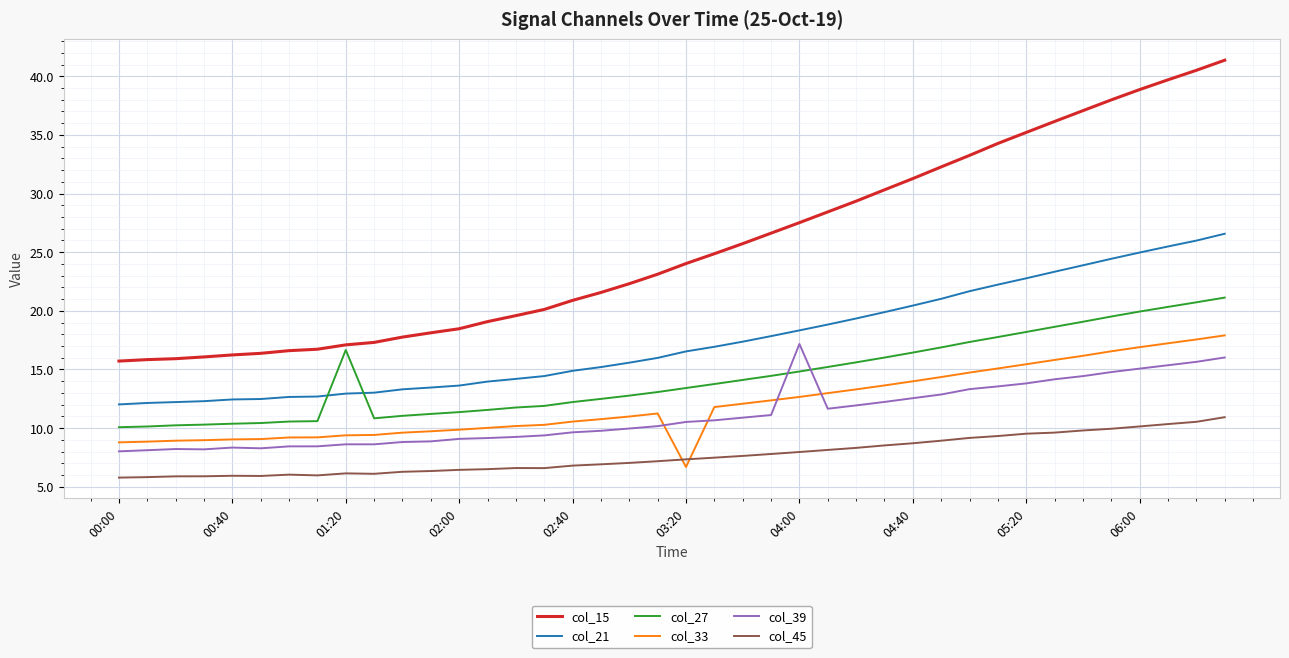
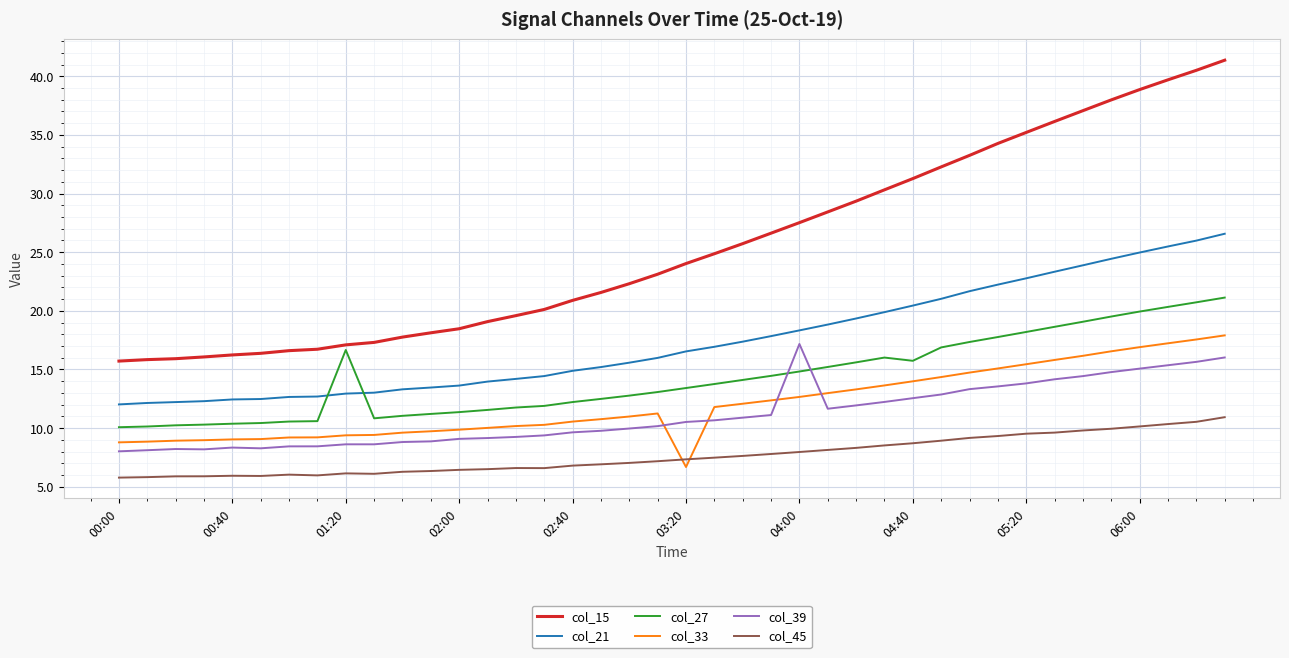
  {
    "col_15": {
      "00:00": 15.7,
      "00:40": 16.2,
      "01:20": 17.1,
      "02:00": 18.5,
      "02:40": 20.9,
      "03:20": 24.0,
      "04:00": 27.5,
      "04:40": 31.3,
      "05:20": 35.2,
      "06:00": 38.9
    },
    "col_21": {
      "00:00": 12.0,
      "00:40": 12.4,
      "01:20": 12.9,
      "02:00": 13.6,
      "02:40": 14.9,
      "03:20": 16.5,
      "04:00": 18.3,
      "04:40": 20.4,
      "05:20": 22.8,
      "06:00": 25.0
    },
    "col_27": {
      "00:00": 10.1,
      "00:40": 10.4,
      "01:20": 16.7,
      "02:00": 11.4,
      "02:40": 12.2,
      "03:20": 13.4,
      "04:00": 14.8,
-     "04:40": 16.4,
+     "04:40": 15.7,
      "05:20": 18.2,
      "06:00": 19.9
    },
    "col_33": {
      "00:00": 8.8,
      "00:40": 9.0,
      "01:20": 9.4,
      "02:00": 9.9,
      "02:40": 10.6,
      "03:20": 6.7,
      "04:00": 12.7,
      "04:40": 14.0,
      "05:20": 15.4,
      "06:00": 16.9
    },
    "col_39": {
      "00:00": 8.0,
      "00:40": 8.3,
      "01:20": 8.6,
      "02:00": 9.1,
      "02:40": 9.6,
      "03:20": 10.5,
      "04:00": 17.2,
      "04:40": 12.6,
      "05:20": 13.8,
      "06:00": 15.1
    },
    "col_45": {
      "00:00": 5.8,
      "00:40": 5.9,
      "01:20": 6.1,
      "02:00": 6.4,
      "02:40": 6.8,
      "03:20": 7.3,
      "04:00": 8.0,
      "04:40": 8.7,
      "05:20": 9.5,
      "06:00": 10.1
    }
  }
